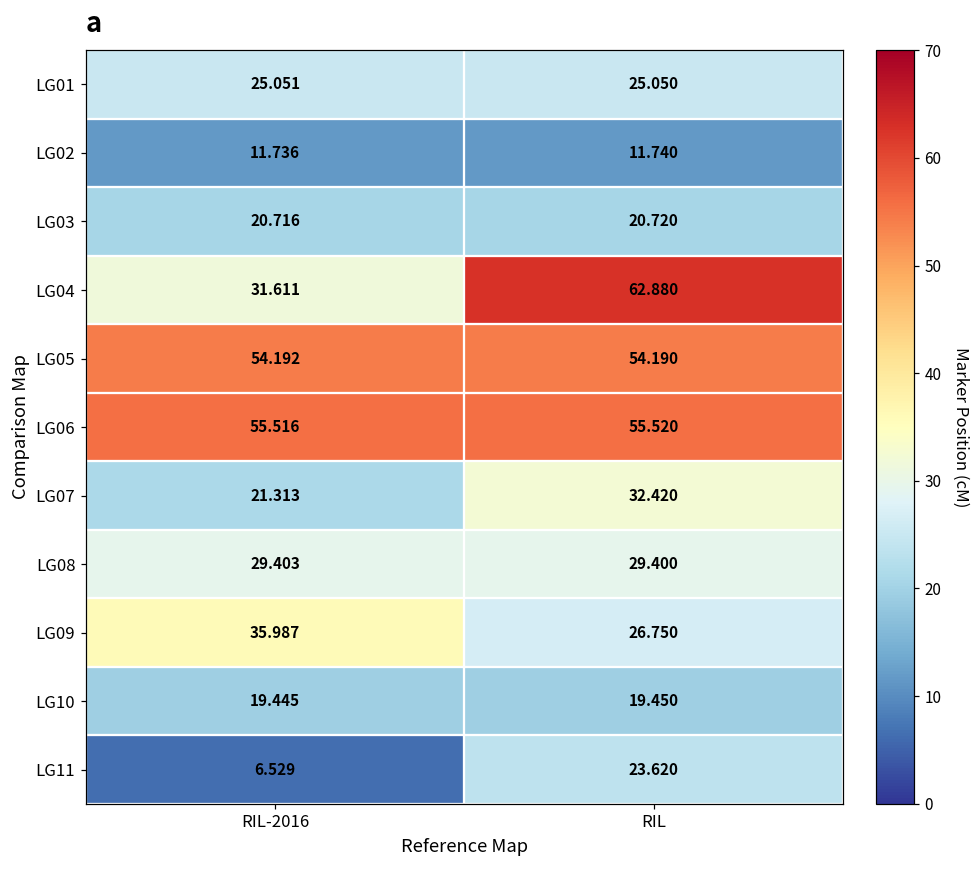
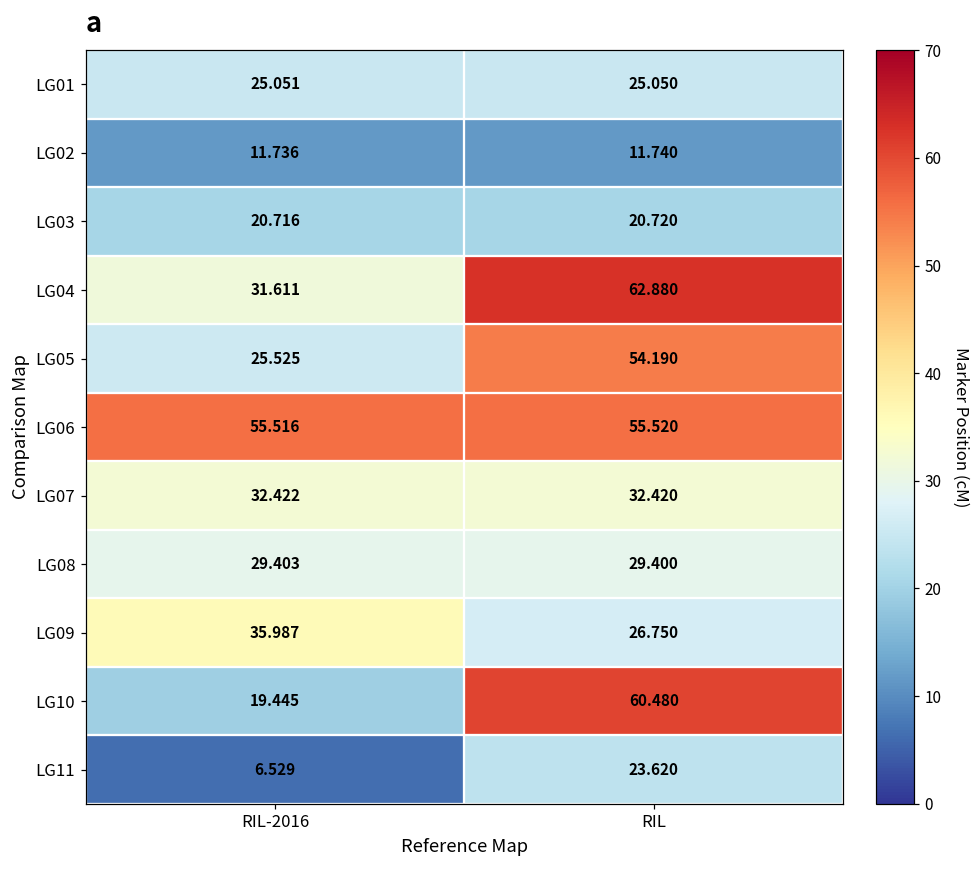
  {
    "LG01": {
      "RIL-2016": 25.051,
      "RIL": 25.050
    },
    "LG02": {
      "RIL-2016": 11.736,
      "RIL": 11.740
    },
    "LG03": {
      "RIL-2016": 20.716,
      "RIL": 20.720
    },
    "LG04": {
      "RIL-2016": 31.611,
      "RIL": 62.880
    },
    "LG05": {
-     "RIL-2016": 54.192,
+     "RIL-2016": 25.525,
      "RIL": 54.190
    },
    "LG06": {
      "RIL-2016": 55.516,
      "RIL": 55.520
    },
    "LG07": {
-     "RIL-2016": 21.313,
+     "RIL-2016": 32.422,
      "RIL": 32.420
    },
    "LG08": {
      "RIL-2016": 29.403,
      "RIL": 29.400
    },
    "LG09": {
      "RIL-2016": 35.987,
      "RIL": 26.750
    },
    "LG10": {
      "RIL-2016": 19.445,
-     "RIL": 19.450
+     "RIL": 60.480
    },
    "LG11": {
      "RIL-2016": 6.529,
      "RIL": 23.620
    }
  }
